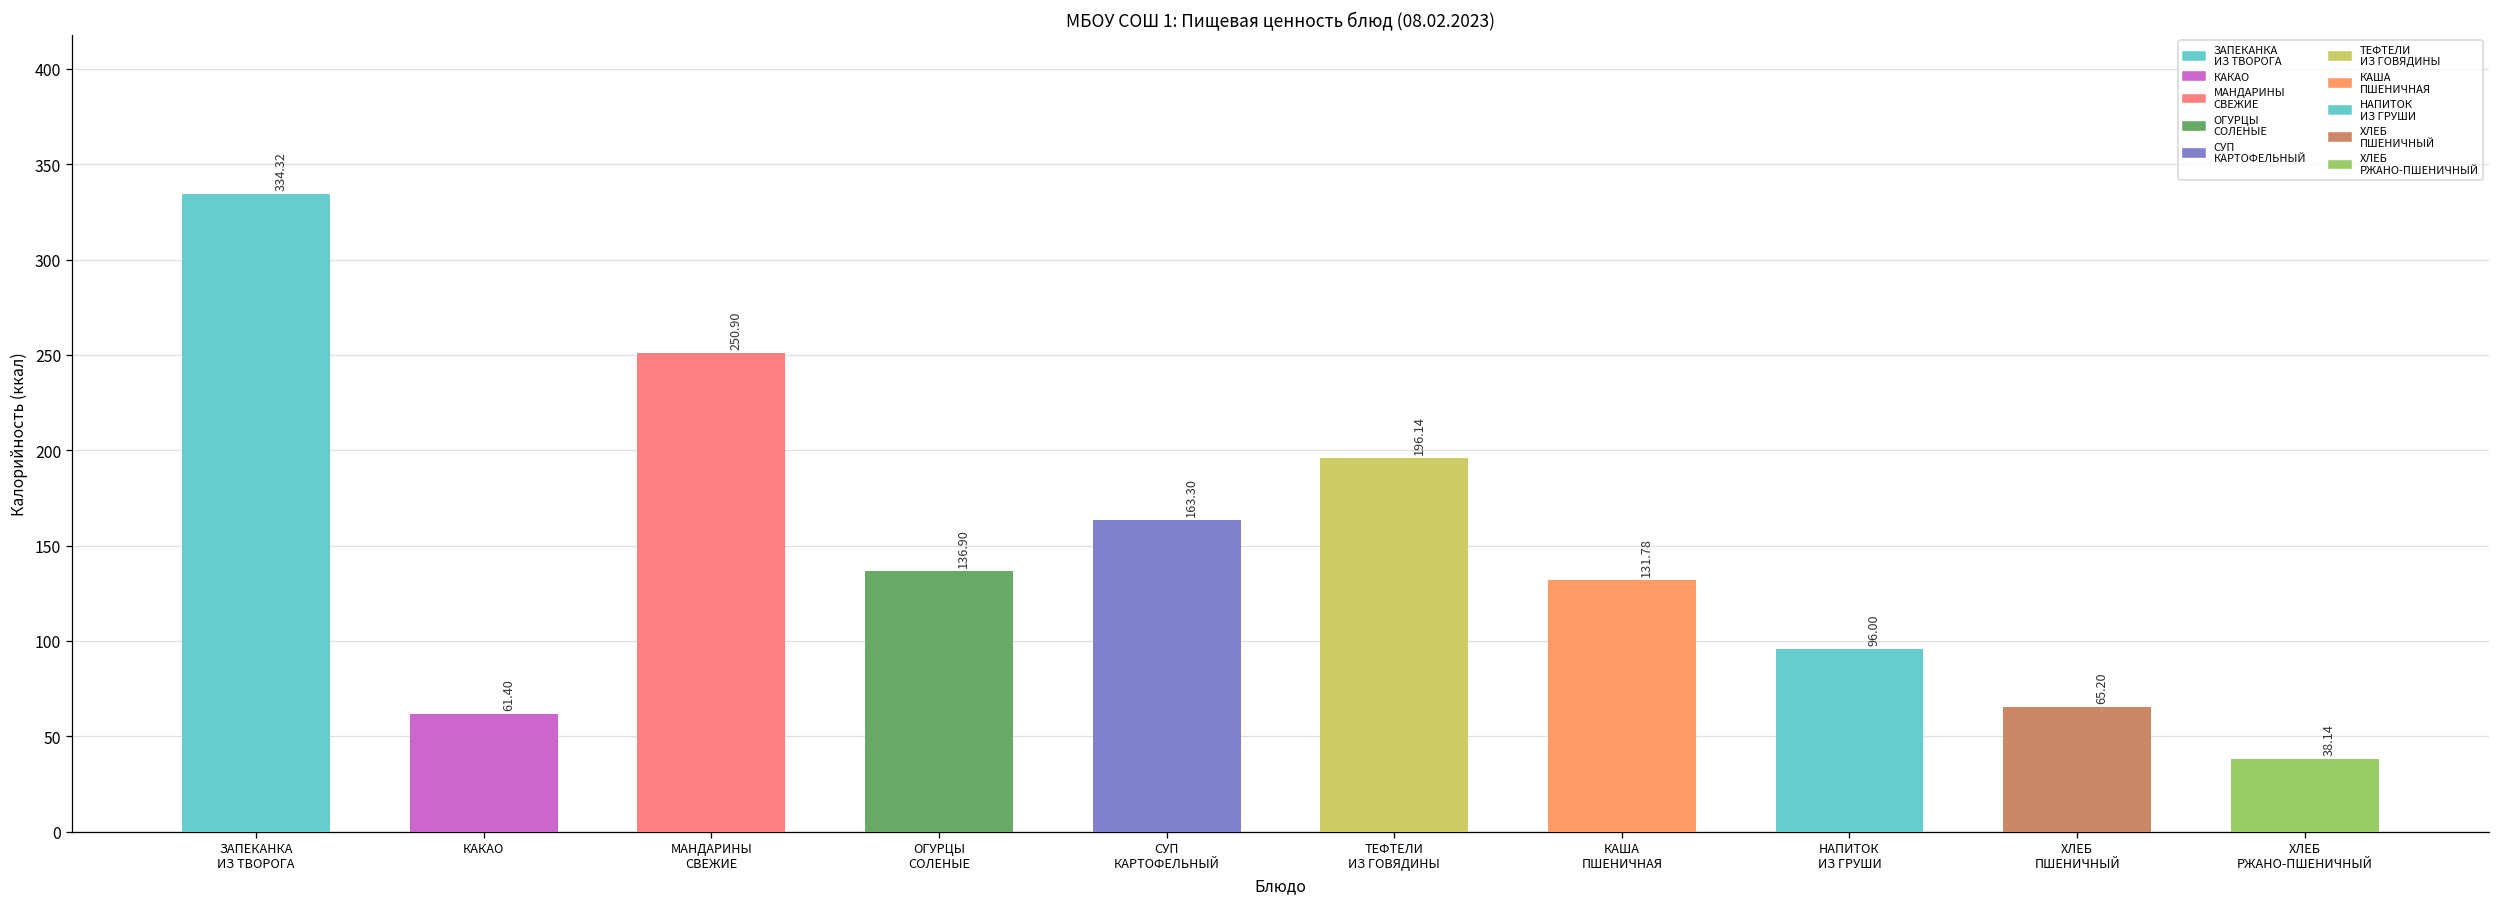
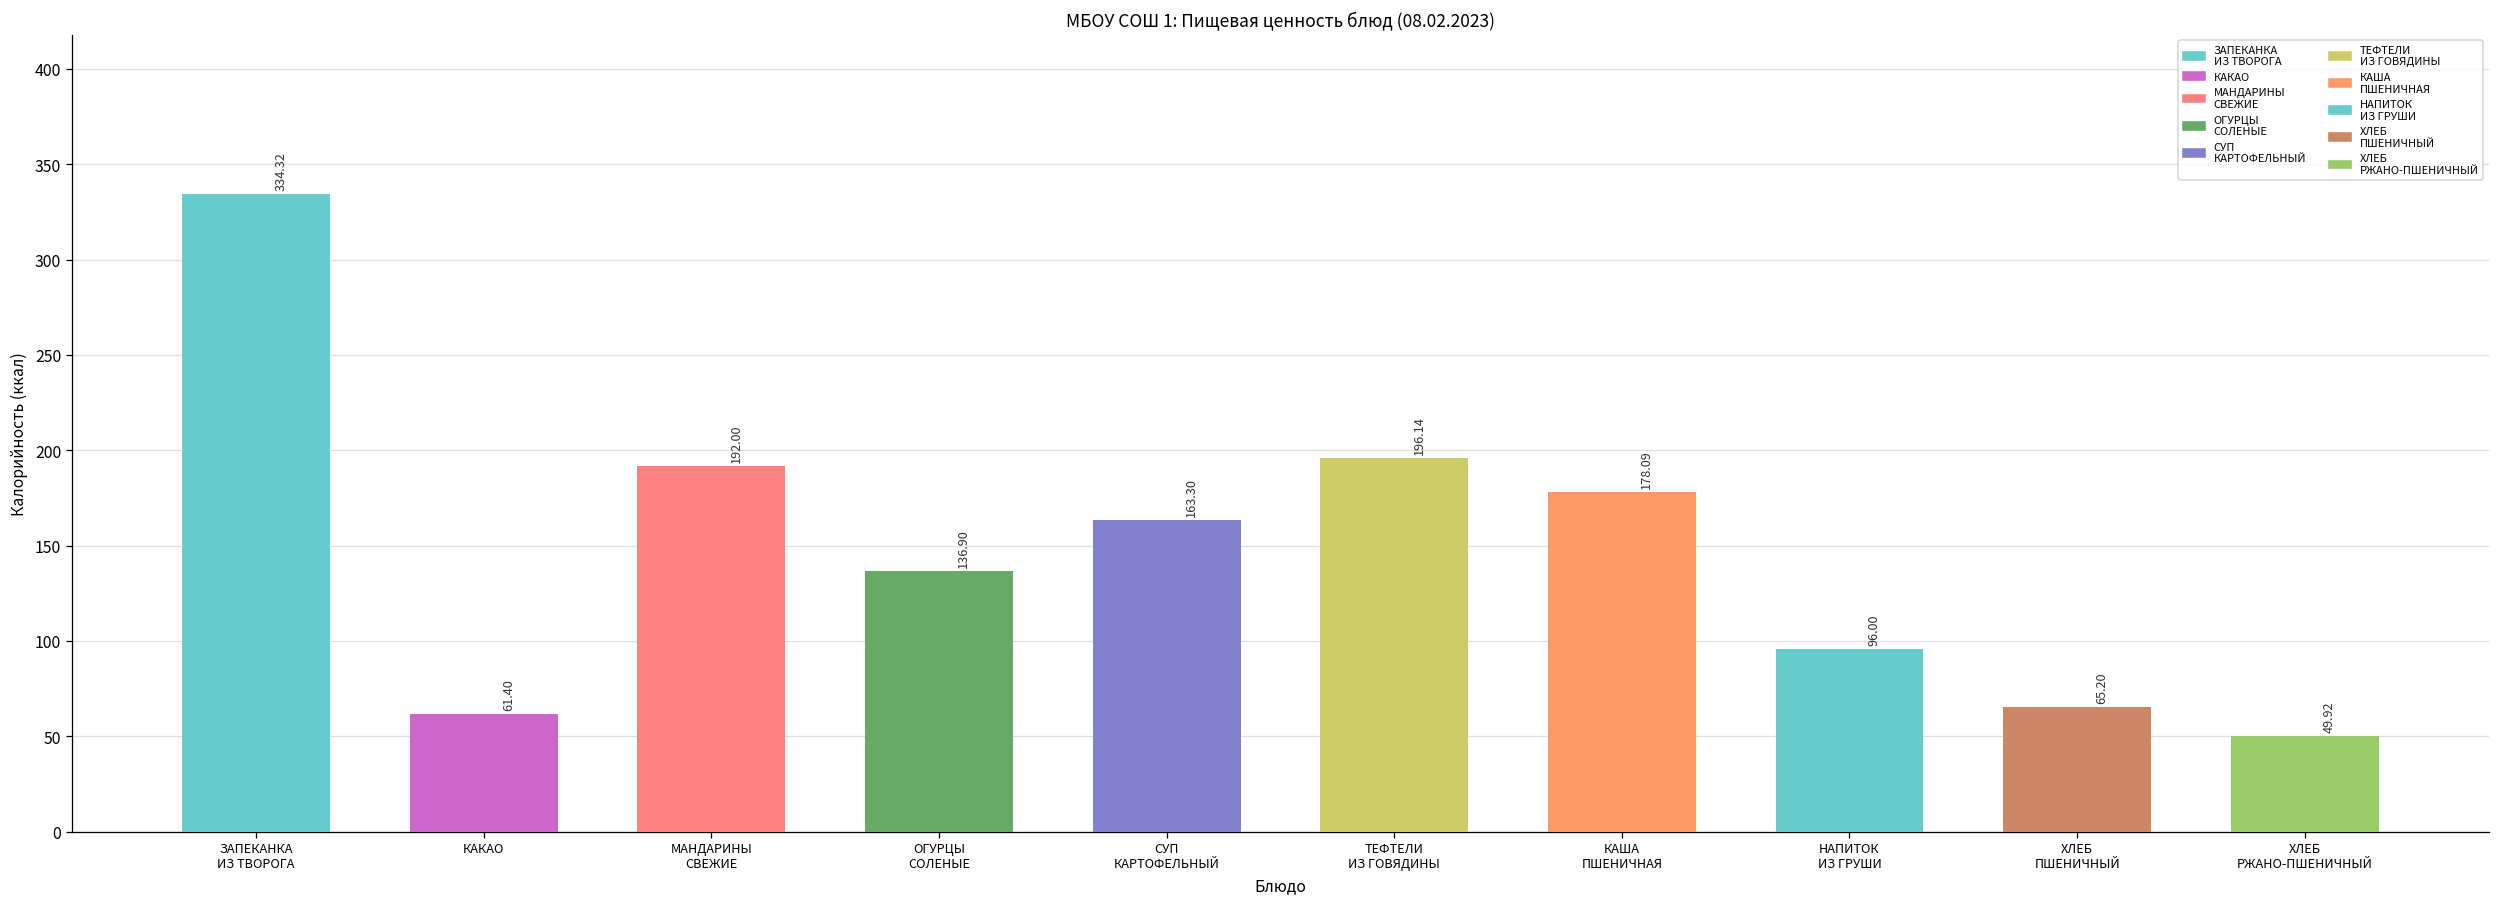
  {
    "ЗАПЕКАНКА ИЗ ТВОРОГА": 334.32,
    "КАКАО": 61.40,
-   "МАНДАРИНЫ СВЕЖИЕ": 250.90,
+   "МАНДАРИНЫ СВЕЖИЕ": 192.00,
    "ОГУРЦЫ СОЛЕНЫЕ": 136.90,
    "СУП КАРТОФЕЛЬНЫЙ": 163.30,
    "ТЕФТЕЛИ ИЗ ГОВЯДИНЫ": 196.14,
-   "КАША ПШЕНИЧНАЯ": 131.78,
+   "КАША ПШЕНИЧНАЯ": 178.09,
    "НАПИТОК ИЗ ГРУШИ": 96.00,
    "ХЛЕБ ПШЕНИЧНЫЙ": 65.20,
-   "ХЛЕБ РЖАНО-ПШЕНИЧНЫЙ": 38.14
+   "ХЛЕБ РЖАНО-ПШЕНИЧНЫЙ": 49.92
  }
